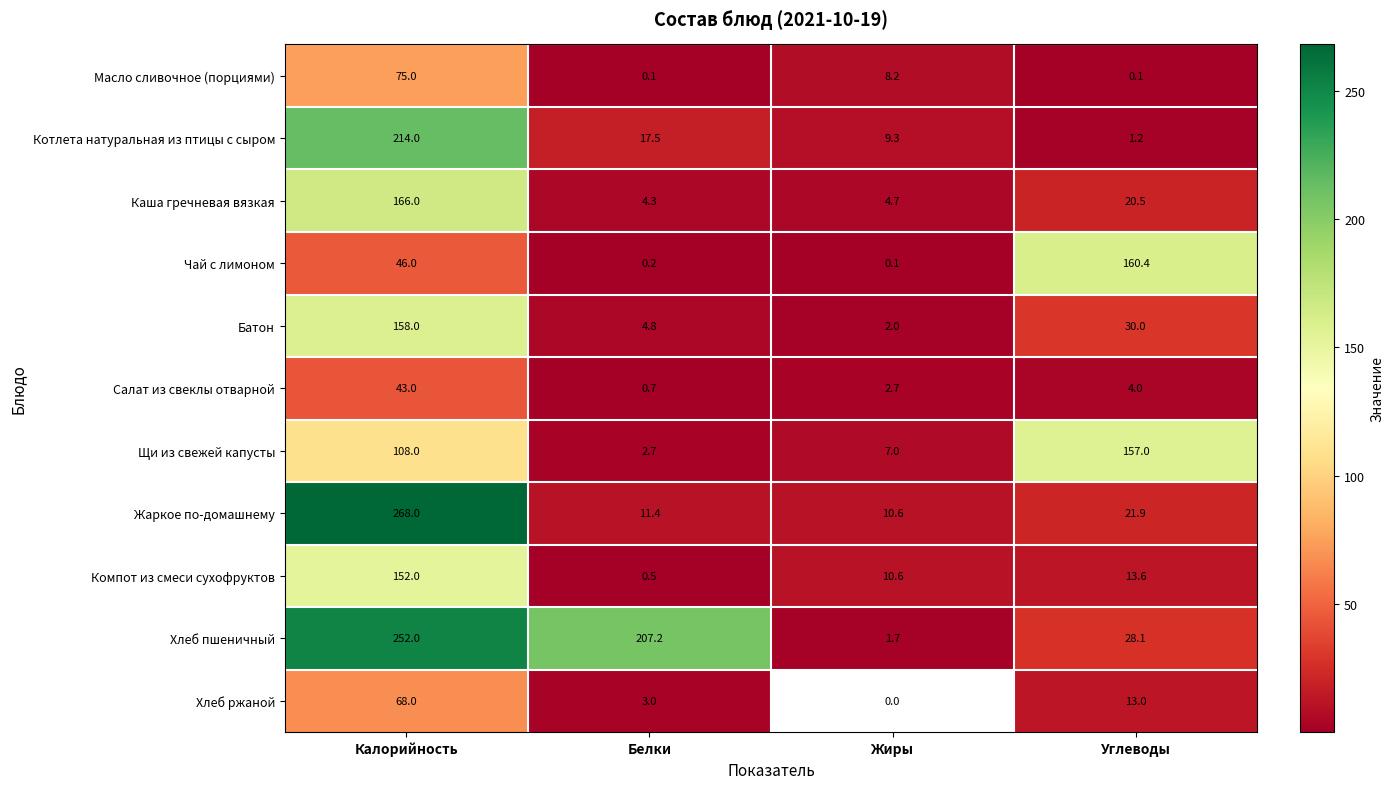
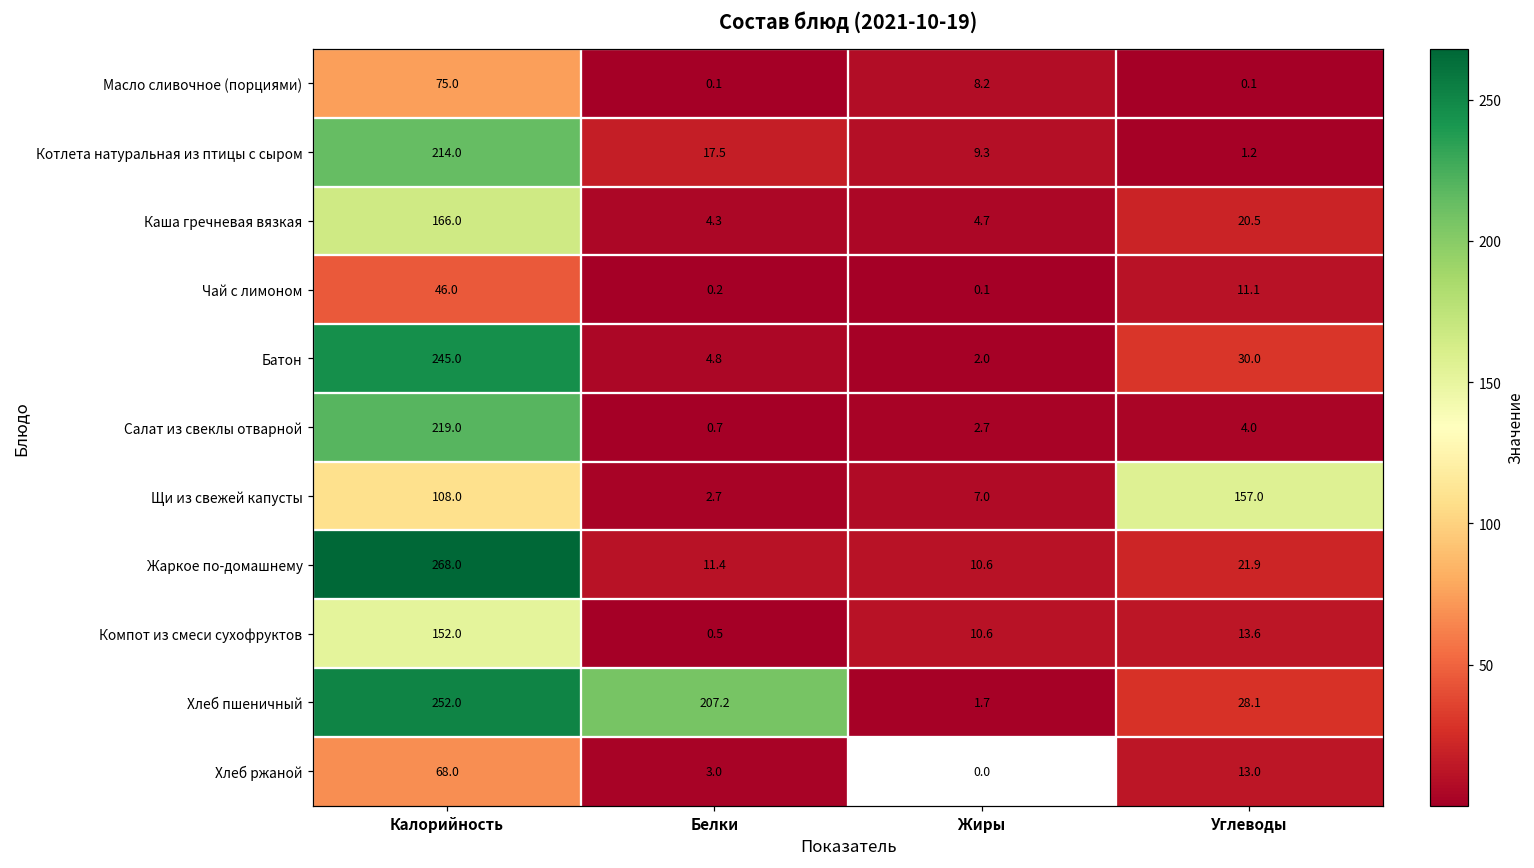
  {
    "Масло сливочное (порциями)": {
      "Калорийность": 75.0,
      "Белки": 0.1,
      "Жиры": 8.2,
      "Углеводы": 0.1
    },
    "Котлета натуральная из птицы с сыром": {
      "Калорийность": 214.0,
      "Белки": 17.5,
      "Жиры": 9.3,
      "Углеводы": 1.2
    },
    "Каша гречневая вязкая": {
      "Калорийность": 166.0,
      "Белки": 4.3,
      "Жиры": 4.7,
      "Углеводы": 20.5
    },
    "Чай с лимоном": {
      "Калорийность": 46.0,
      "Белки": 0.2,
      "Жиры": 0.1,
-     "Углеводы": 160.4
+     "Углеводы": 11.1
    },
    "Батон": {
-     "Калорийность": 158.0,
+     "Калорийность": 245.0,
      "Белки": 4.8,
      "Жиры": 2.0,
      "Углеводы": 30.0
    },
    "Салат из свеклы отварной": {
-     "Калорийность": 43.0,
+     "Калорийность": 219.0,
      "Белки": 0.7,
      "Жиры": 2.7,
      "Углеводы": 4.0
    },
    "Щи из свежей капусты": {
      "Калорийность": 108.0,
      "Белки": 2.7,
      "Жиры": 7.0,
      "Углеводы": 157.0
    },
    "Жаркое по-домашнему": {
      "Калорийность": 268.0,
      "Белки": 11.4,
      "Жиры": 10.6,
      "Углеводы": 21.9
    },
    "Компот из смеси сухофруктов": {
      "Калорийность": 152.0,
      "Белки": 0.5,
      "Жиры": 10.6,
      "Углеводы": 13.6
    },
    "Хлеб пшеничный": {
      "Калорийность": 252.0,
      "Белки": 207.2,
      "Жиры": 1.7,
      "Углеводы": 28.1
    },
    "Хлеб ржаной": {
      "Калорийность": 68.0,
      "Белки": 3.0,
      "Углеводы": 13.0
    }
  }
